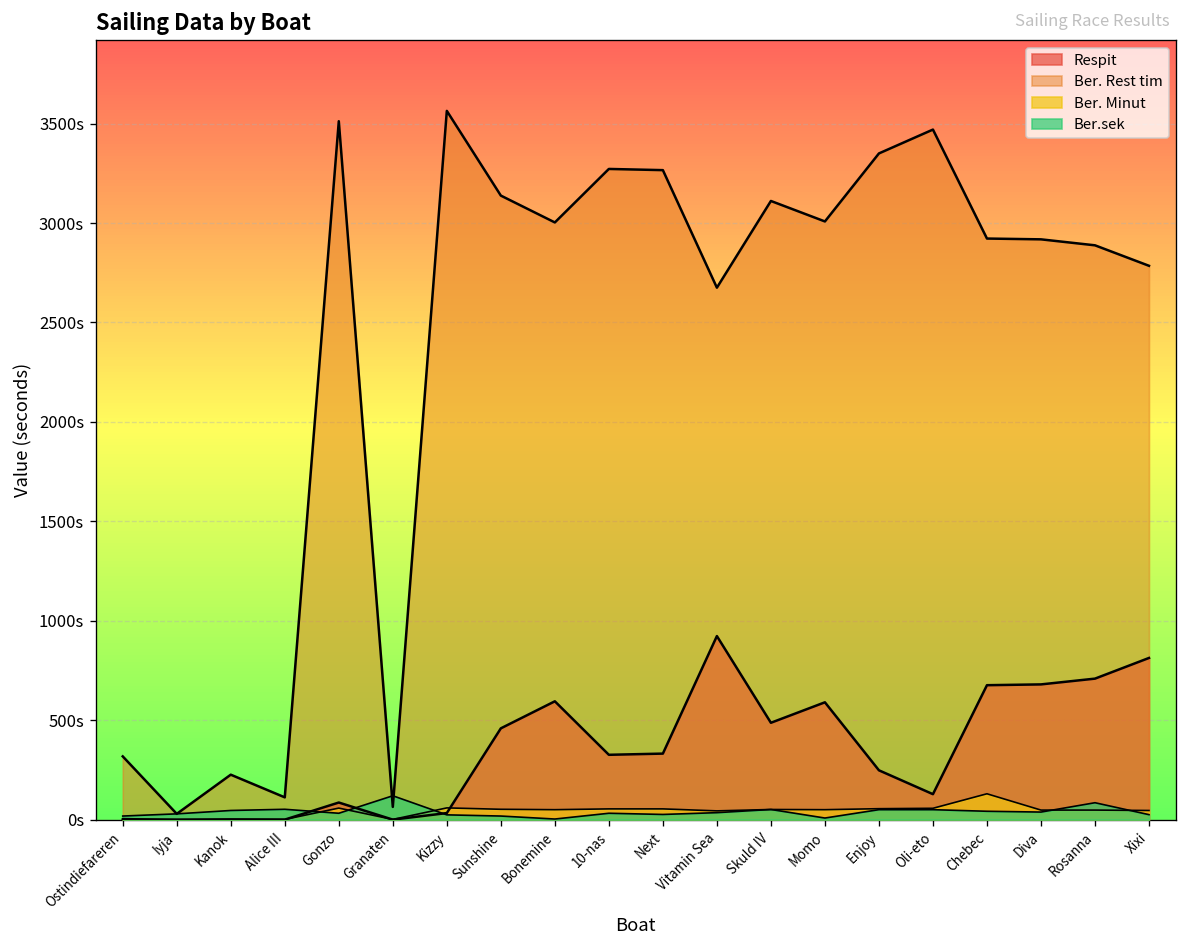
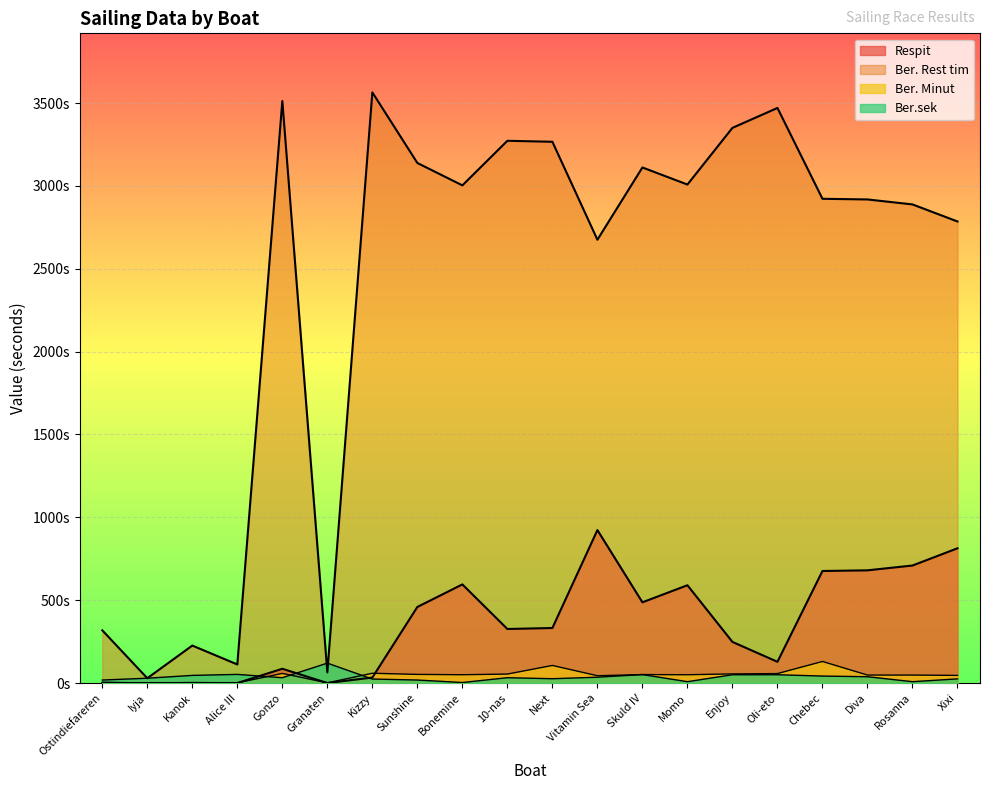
  {
    "Ber. Minut": {
      "Gonzo": "60s",
      "Kizzy": "60s",
      "Sunshine": "50s",
      "Bonemine": "50s",
      "10-nas": "50s",
-     "Next": "50s",
+     "Next": "110s",
      "Momo": "50s",
      "Chebec": "130s",
      "Rosanna": "50s",
      "Xixi": "50s"
    },
    "Ber.sek": {
      "Kanok": "50s",
      "Alice III": "50s",
      "Gonzo": "30s",
      "Granaten": "120s",
      "Sunshine": "20s",
      "Bonemine": "0s",
      "10-nas": "30s",
      "Next": "30s",
      "Momo": "10s",
      "Chebec": "40s",
-     "Rosanna": "90s",
+     "Rosanna": "10s",
      "Xixi": "30s"
    }
  }
